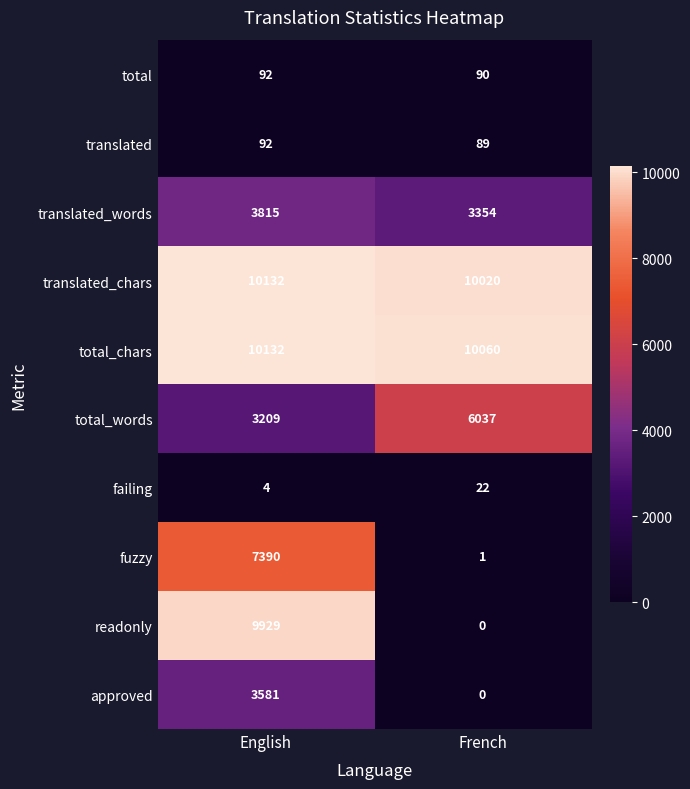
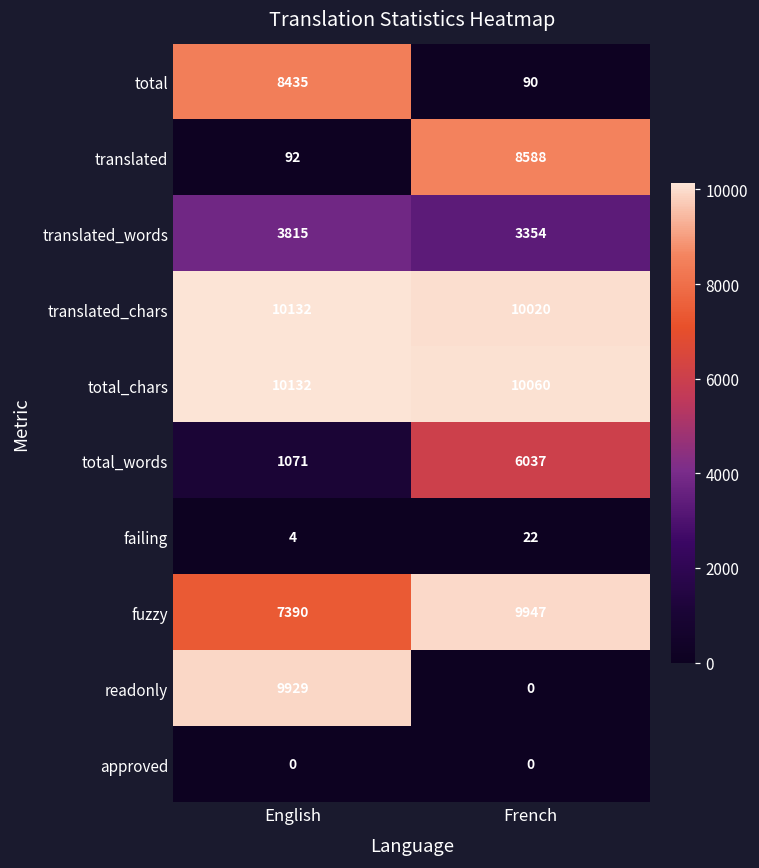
  {
    "total": {
-     "English": 92,
+     "English": 8435,
      "French": 90
    },
    "translated": {
      "English": 92,
-     "French": 89
+     "French": 8588
    },
    "translated_words": {
      "English": 3815,
      "French": 3354
    },
    "translated_chars": {
      "French": 10020
    },
    "total_words": {
-     "English": 3209,
+     "English": 1071,
      "French": 6037
    },
    "failing": {
      "English": 4,
      "French": 22
    },
    "fuzzy": {
      "English": 7390,
-     "French": 1
+     "French": 9947
    },
    "readonly": {
      "English": 9929,
      "French": 0
    },
    "approved": {
-     "English": 3581,
+     "English": 0,
      "French": 0
    }
  }
